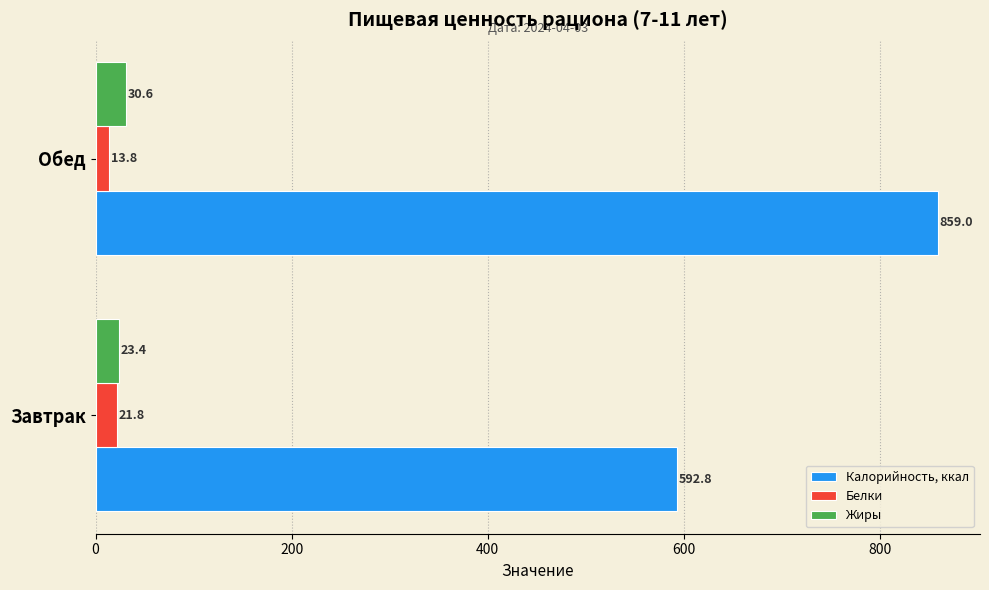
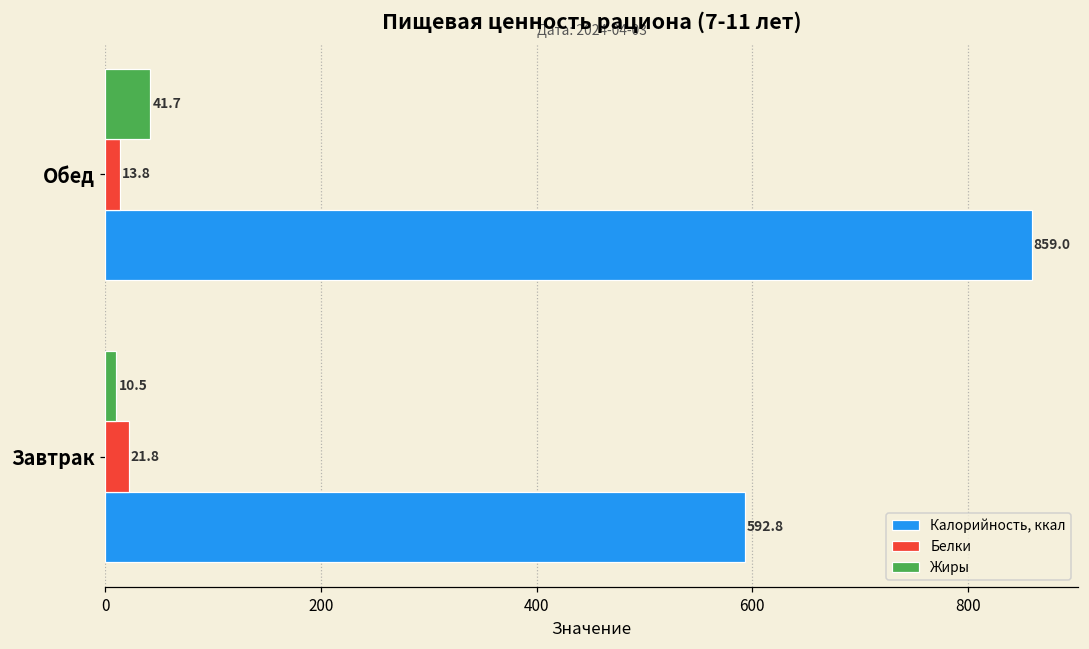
  {
    "Калорийность, ккал": {
      "Обед": 859.0,
      "Завтрак": 592.8
    },
    "Белки": {
      "Обед": 13.8,
      "Завтрак": 21.8
    },
    "Жиры": {
-     "Обед": 30.6,
-     "Завтрак": 23.4
+     "Обед": 41.7,
+     "Завтрак": 10.5
    }
  }
